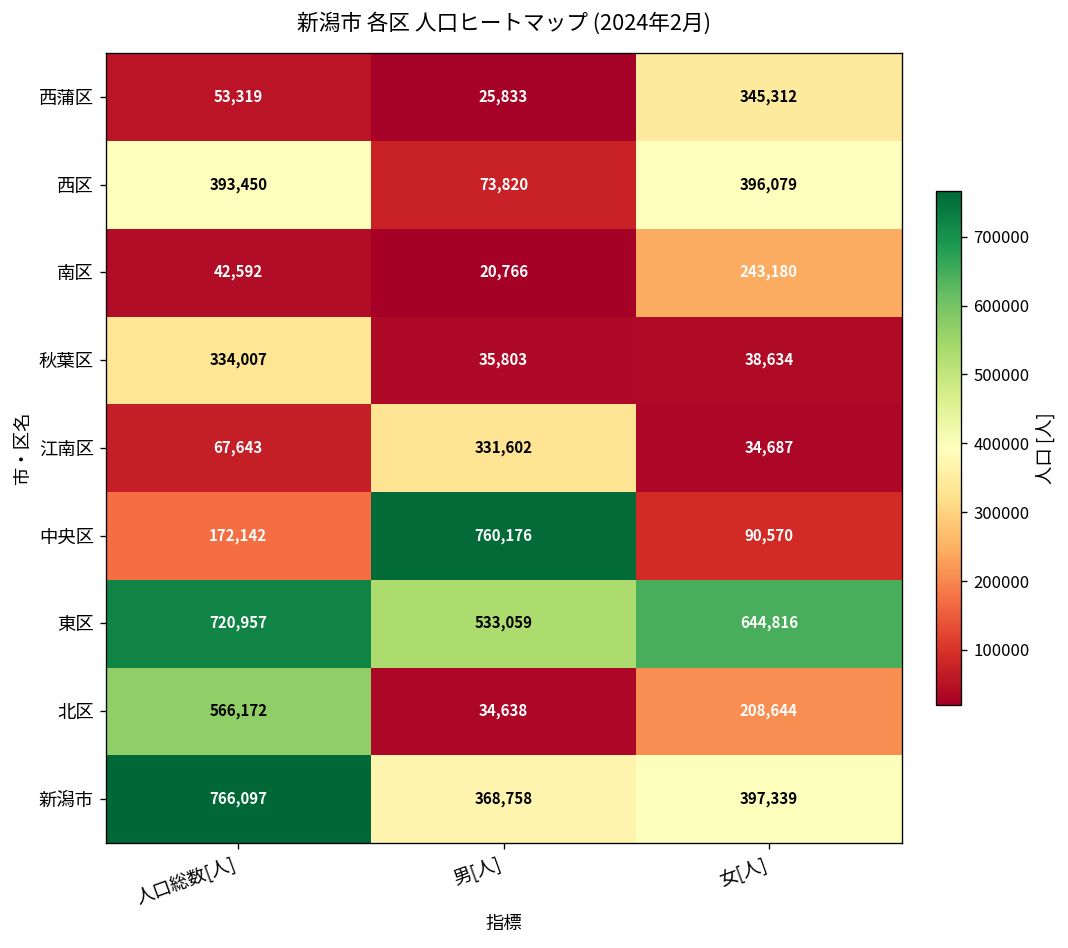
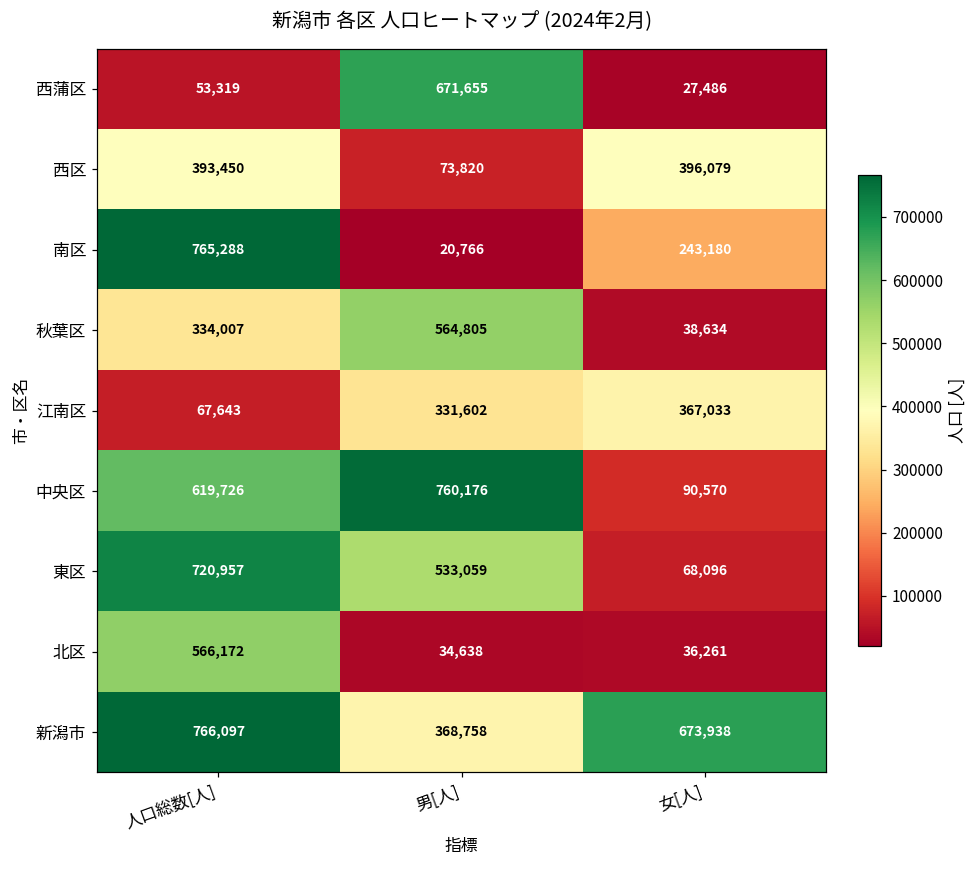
  {
    "西蒲区": {
      "人口総数[人]": "53,319",
-     "男[人]": "25,833",
-     "女[人]": "345,312"
+     "男[人]": "671,655",
+     "女[人]": "27,486"
    },
    "西区": {
      "人口総数[人]": "393,450",
      "男[人]": "73,820",
      "女[人]": "396,079"
    },
    "南区": {
-     "人口総数[人]": "42,592",
+     "人口総数[人]": "765,288",
      "男[人]": "20,766",
      "女[人]": "243,180"
    },
    "秋葉区": {
      "人口総数[人]": "334,007",
-     "男[人]": "35,803",
+     "男[人]": "564,805",
      "女[人]": "38,634"
    },
    "江南区": {
      "人口総数[人]": "67,643",
      "男[人]": "331,602",
-     "女[人]": "34,687"
+     "女[人]": "367,033"
    },
    "中央区": {
-     "人口総数[人]": "172,142",
+     "人口総数[人]": "619,726",
      "男[人]": "760,176",
      "女[人]": "90,570"
    },
    "東区": {
      "人口総数[人]": "720,957",
      "男[人]": "533,059",
-     "女[人]": "644,816"
+     "女[人]": "68,096"
    },
    "北区": {
      "人口総数[人]": "566,172",
      "男[人]": "34,638",
-     "女[人]": "208,644"
+     "女[人]": "36,261"
    },
    "新潟市": {
      "人口総数[人]": "766,097",
      "男[人]": "368,758",
-     "女[人]": "397,339"
+     "女[人]": "673,938"
    }
  }
